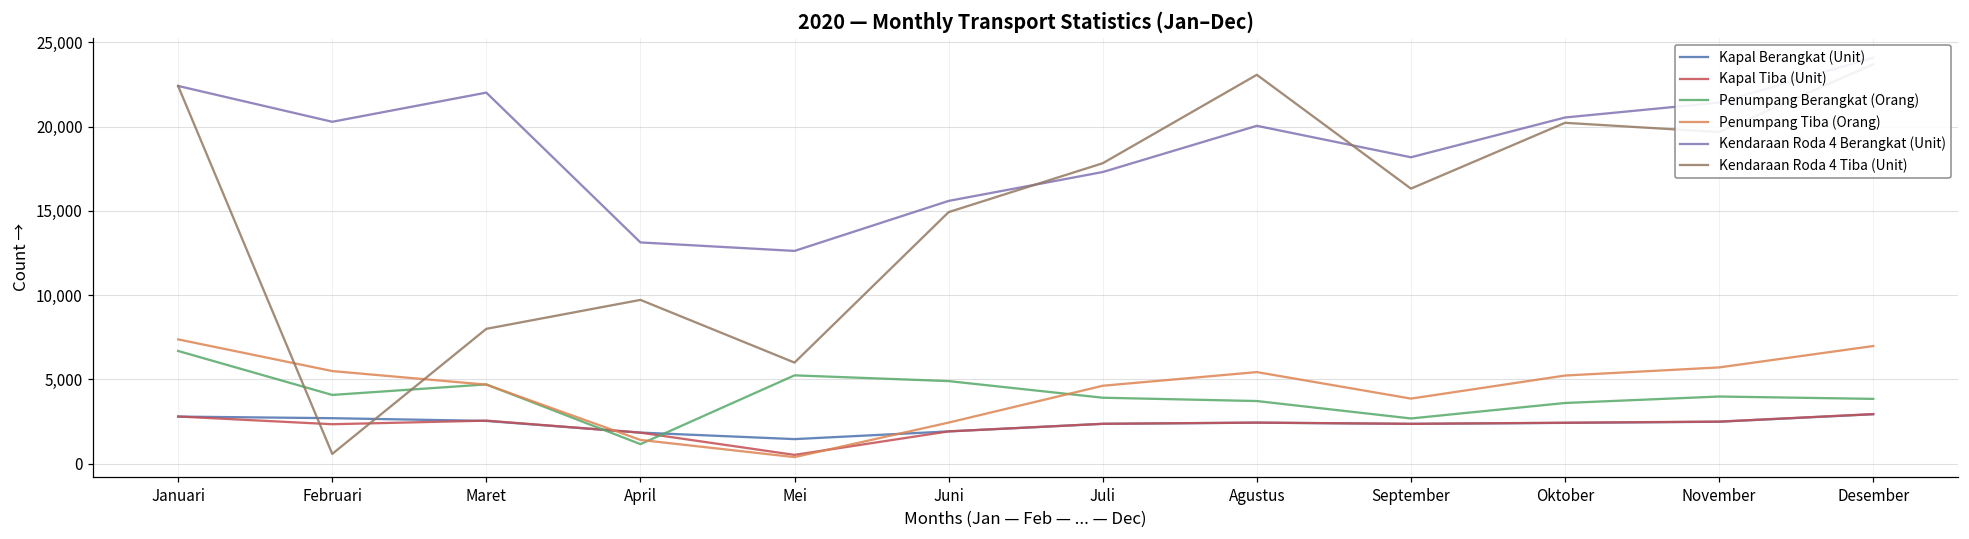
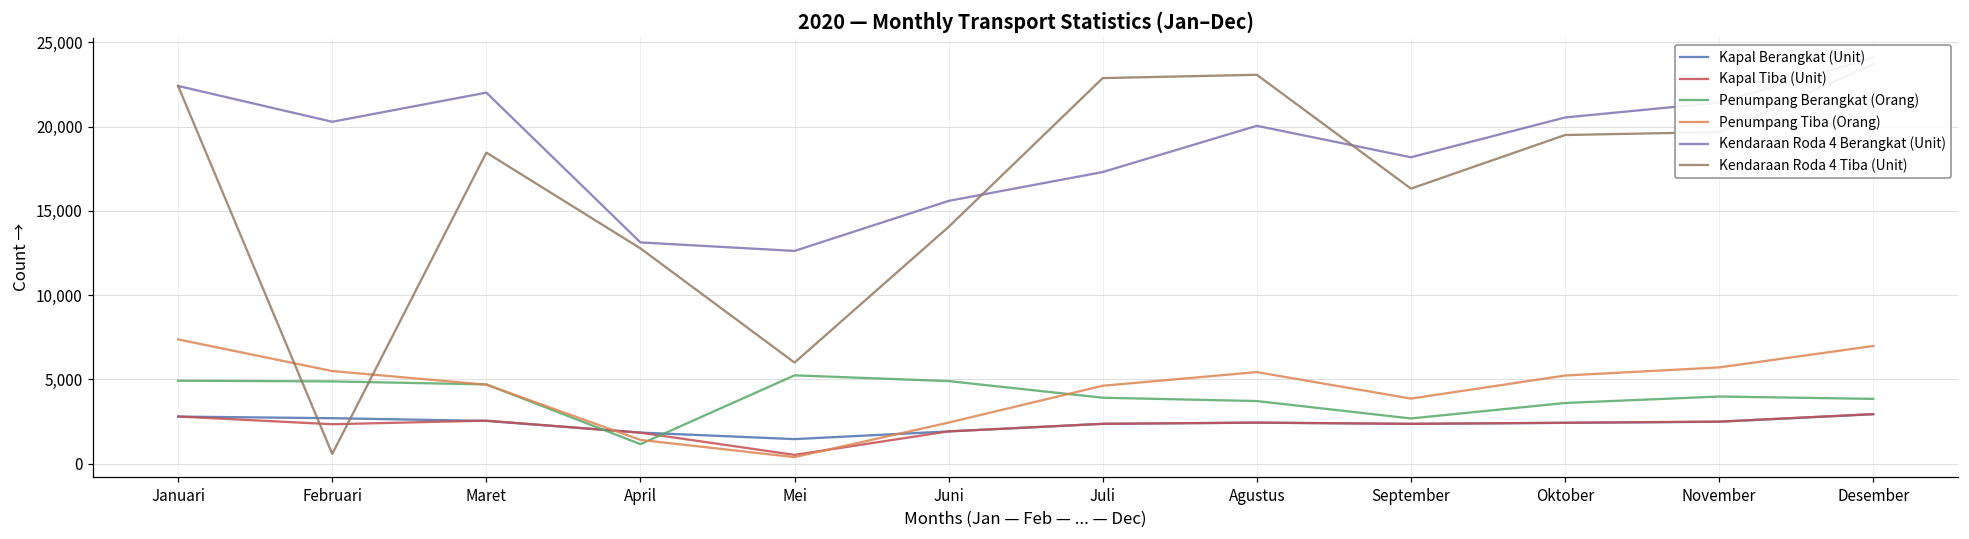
  {
    "Penumpang Berangkat (Orang)": {
-     "Januari": "6,700",
-     "Februari": "4,100",
+     "Januari": "4,900",
+     "Februari": "4,900",
      "April": "1,200",
      "Mei": "5,200",
      "Juni": "4,900",
      "Juli": "3,900",
      "Agustus": "3,700",
      "September": "2,700",
      "Oktober": "3,600",
      "November": "4,000",
      "Desember": "3,900"
    },
    "Kendaraan Roda 4 Tiba (Unit)": {
      "Februari": "600",
-     "Maret": "8,000",
-     "April": "9,700",
+     "Maret": "18,500",
+     "April": "12,800",
      "Mei": "6,000",
-     "Juni": "14,900",
-     "Juli": "17,800",
+     "Juni": "14,100",
+     "Juli": "22,900",
      "Agustus": "23,100",
      "September": "16,300",
-     "Oktober": "20,200"
+     "Oktober": "19,500"
    }
  }
